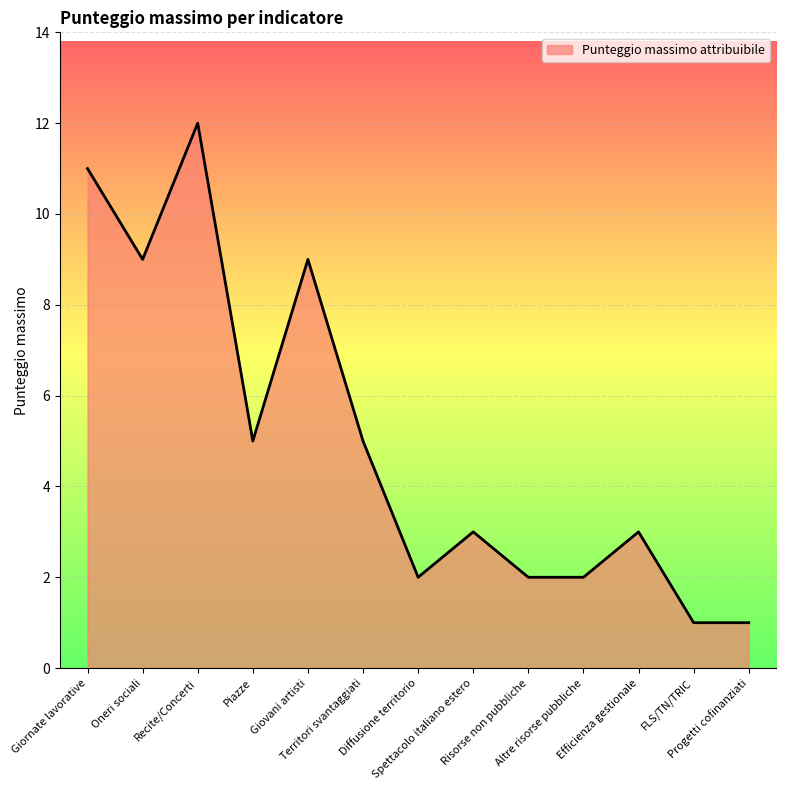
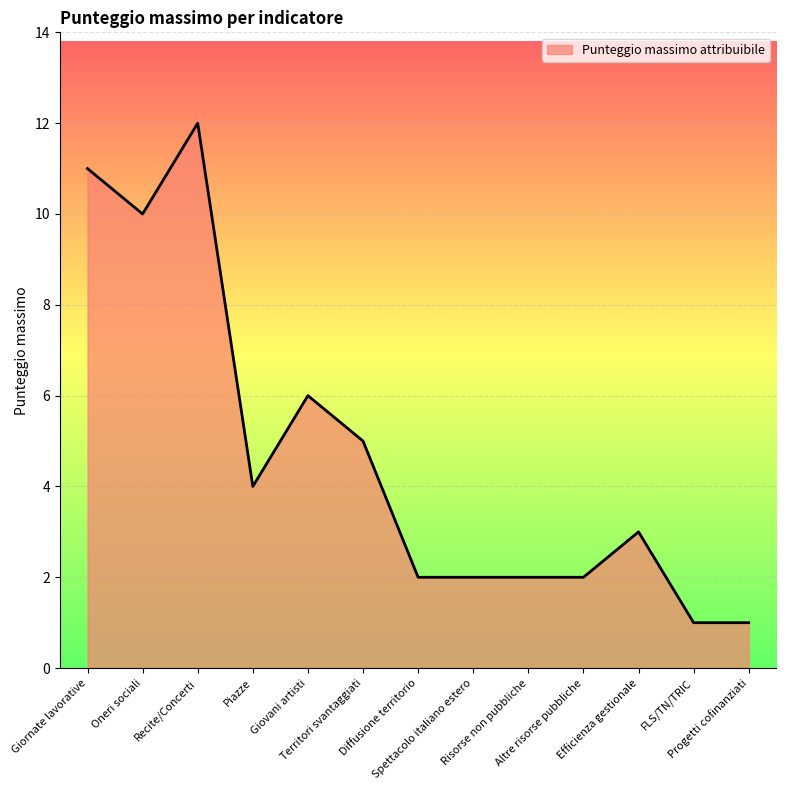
  {
    "Giornate lavorative": 11,
-   "Oneri sociali": 9,
+   "Oneri sociali": 10,
    "Recite/Concerti": 12,
-   "Piazze": 5,
-   "Giovani artisti": 9,
+   "Piazze": 4,
+   "Giovani artisti": 6,
    "Territori svantaggiati": 5,
    "Diffusione territorio": 2,
-   "Spettacolo italiano estero": 3,
+   "Spettacolo italiano estero": 2,
    "Risorse non pubbliche": 2,
    "Altre risorse pubbliche": 2,
    "Efficienza gestionale": 3,
    "FLS/TN/TRIC": 1,
    "Progetti cofinanziati": 1
  }
